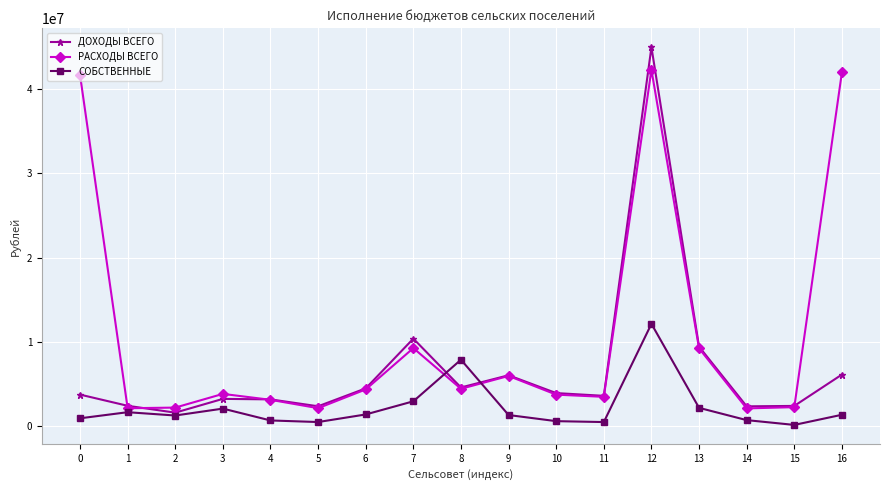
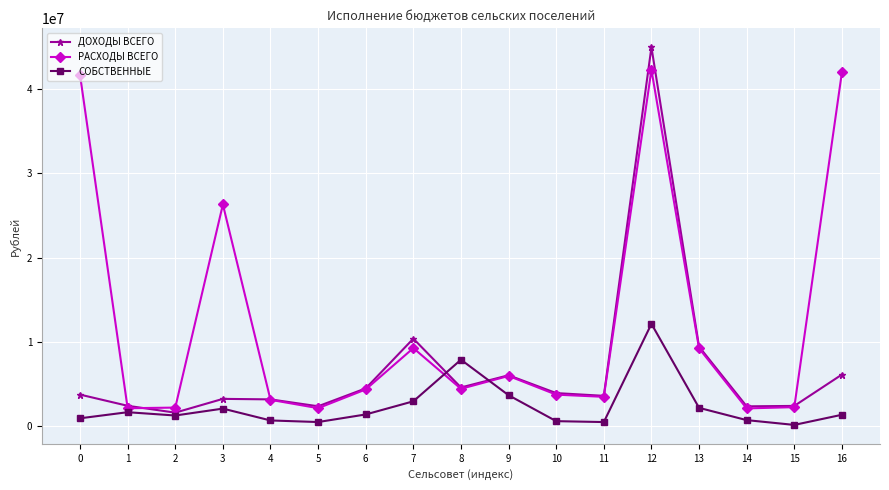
  {
    "ДОХОДЫ ВСЕГО": {
      "0": 4000000,
      "2": 2000000,
      "3": 3000000,
      "7": 10000000,
      "12": 45000000,
      "16": 6000000
    },
    "РАСХОДЫ ВСЕГО": {
      "2": 2000000,
-     "3": 4000000,
+     "3": 26000000,
      "7": 9000000,
      "12": 42000000,
      "16": 42000000
    },
    "СОБСТВЕННЫЕ": {
      "0": 1000000,
      "1": 2000000,
      "2": 1000000,
      "3": 2000000,
      "4": 1000000,
      "5": 1000000,
      "6": 1000000,
      "7": 3000000,
      "8": 8000000,
-     "9": 1000000,
+     "9": 4000000,
      "10": 1000000,
      "11": 1000000,
      "12": 12000000,
      "13": 2000000,
      "14": 1000000,
      "15": 0,
      "16": 1000000
    }
  }
